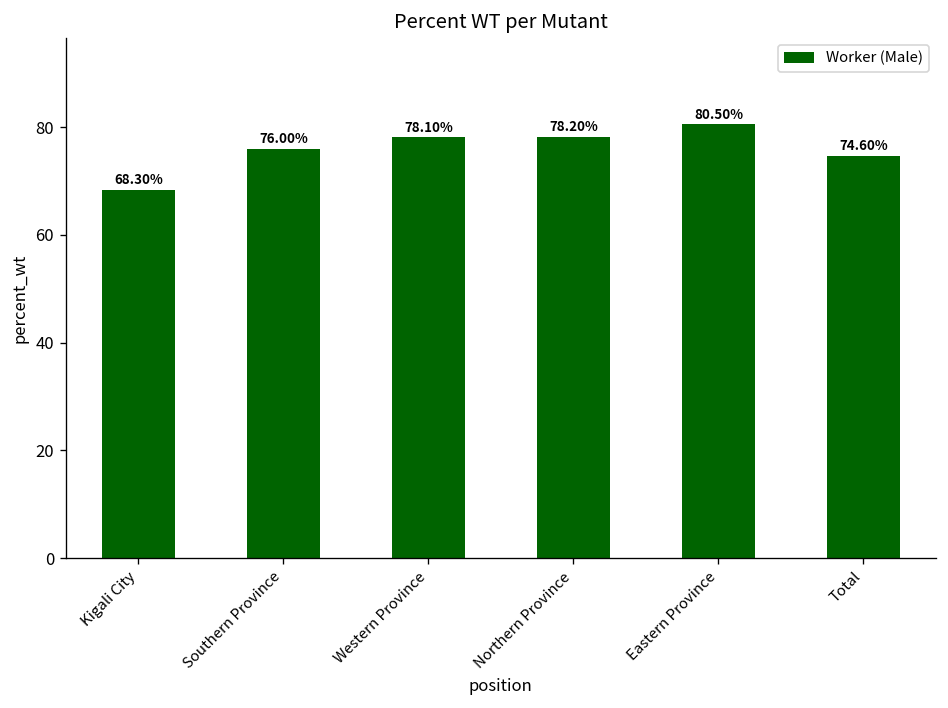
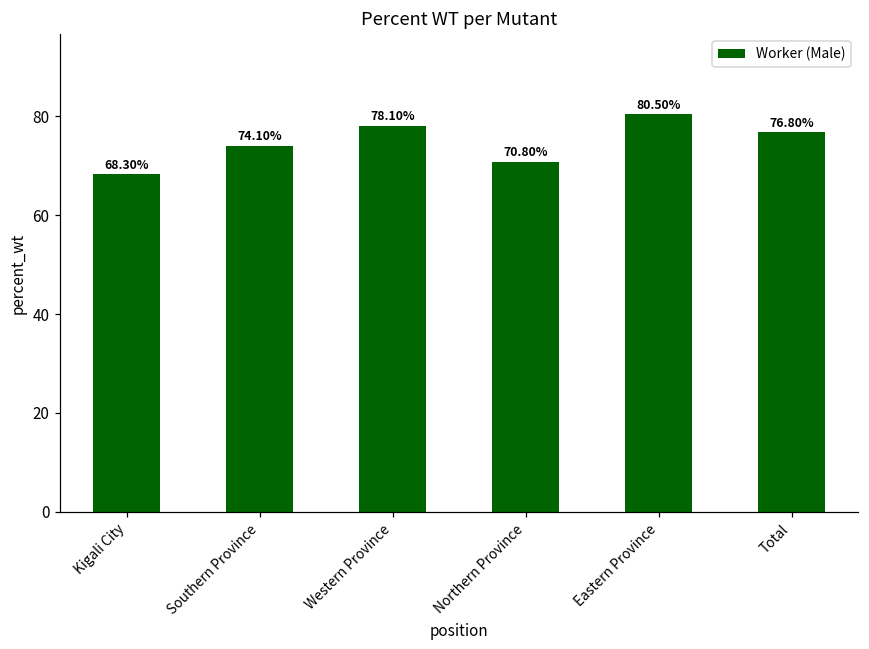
  {
    "Kigali City": "68.30%",
-   "Southern Province": "76.00%",
+   "Southern Province": "74.10%",
    "Western Province": "78.10%",
-   "Northern Province": "78.20%",
+   "Northern Province": "70.80%",
    "Eastern Province": "80.50%",
-   "Total": "74.60%"
+   "Total": "76.80%"
  }
